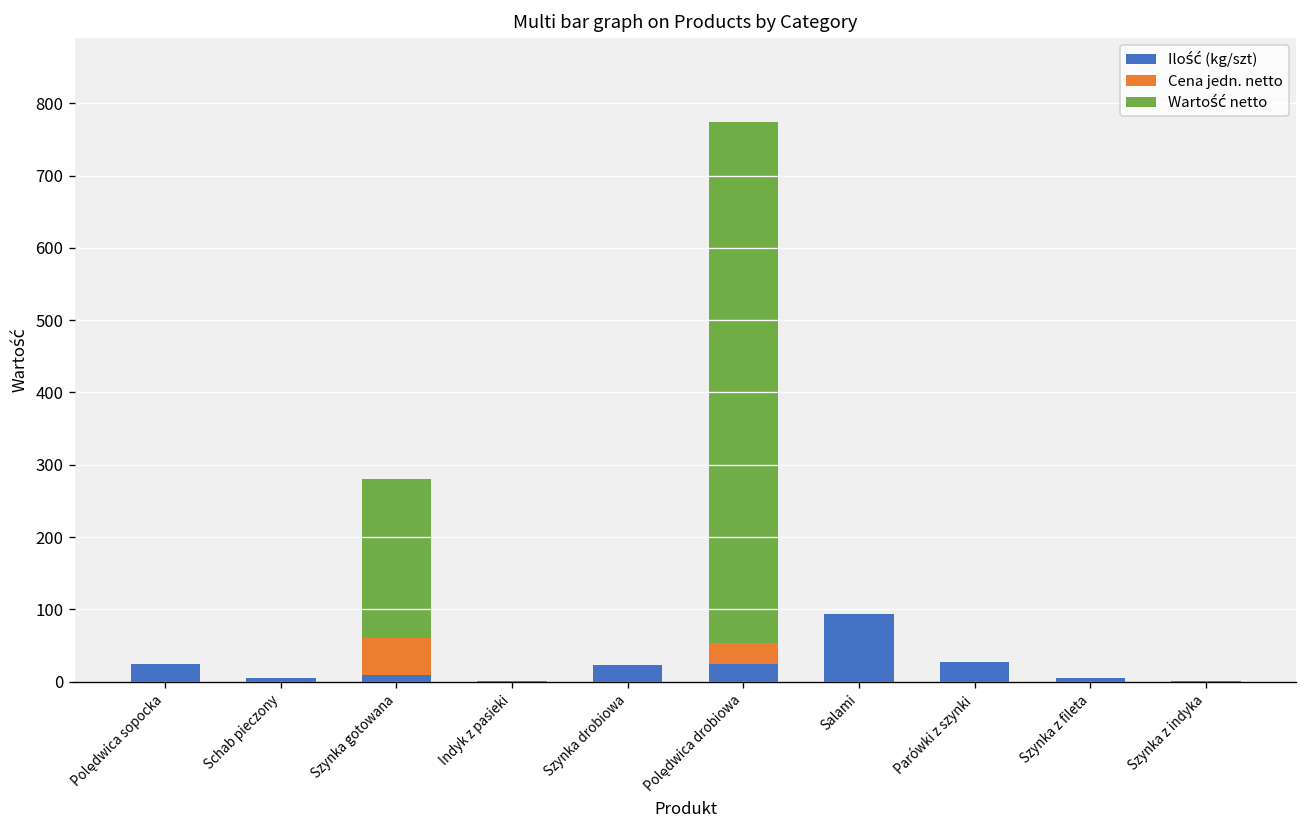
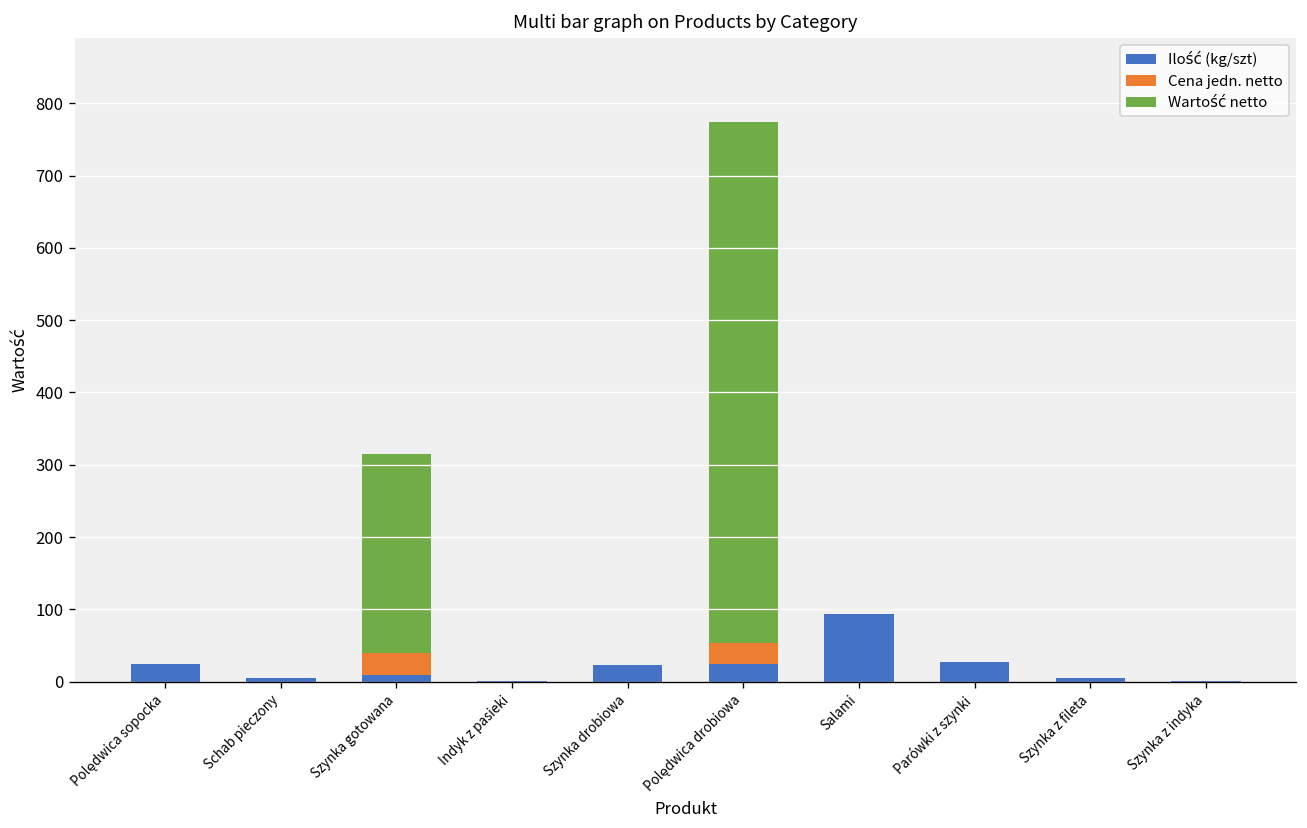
  {
    "Ilość (kg/szt)": {
      "Polędwica sopocka": 20,
      "Schab pieczony": 10,
      "Szynka gotowana": 10,
      "Szynka drobiowa": 20,
      "Polędwica drobiowa": 20,
      "Salami": 90,
      "Parówki z szynki": 30,
      "Szynka z fileta": 10
    },
    "Cena jedn. netto": {
      "Polędwica sopocka": 0,
      "Schab pieczony": 0,
-     "Szynka gotowana": 50,
+     "Szynka gotowana": 30,
      "Indyk z pasieki": 0,
      "Szynka drobiowa": 0,
      "Polędwica drobiowa": 30,
      "Salami": 0,
      "Parówki z szynki": 0,
      "Szynka z fileta": 0,
      "Szynka z indyka": 0
    },
    "Wartość netto": {
      "Polędwica sopocka": 0,
      "Schab pieczony": 0,
-     "Szynka gotowana": 220,
+     "Szynka gotowana": 270,
      "Indyk z pasieki": 0,
      "Szynka drobiowa": 0,
      "Polędwica drobiowa": 720,
      "Salami": 0,
      "Parówki z szynki": 0,
      "Szynka z fileta": 0,
      "Szynka z indyka": 0
    }
  }
